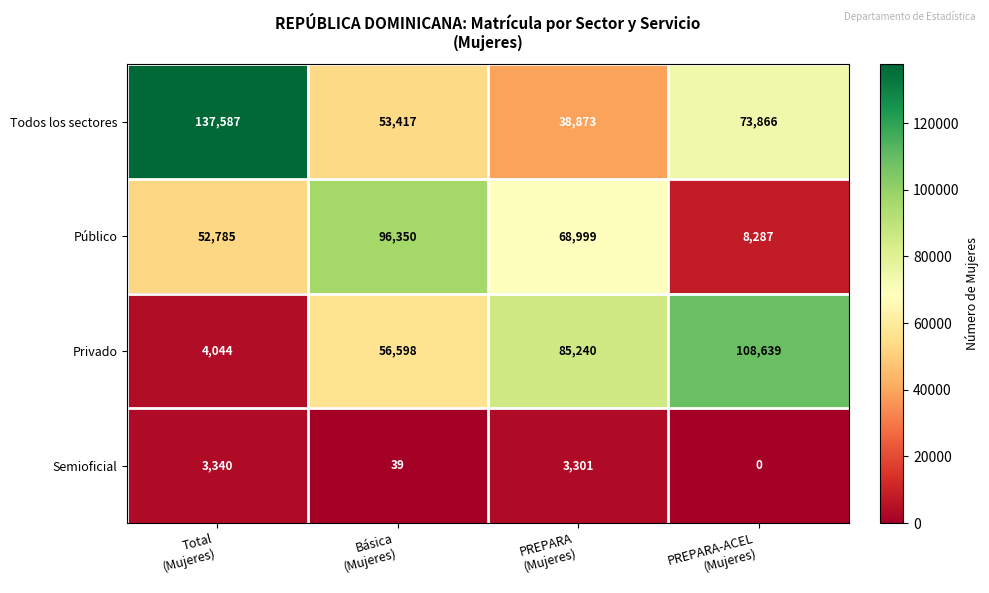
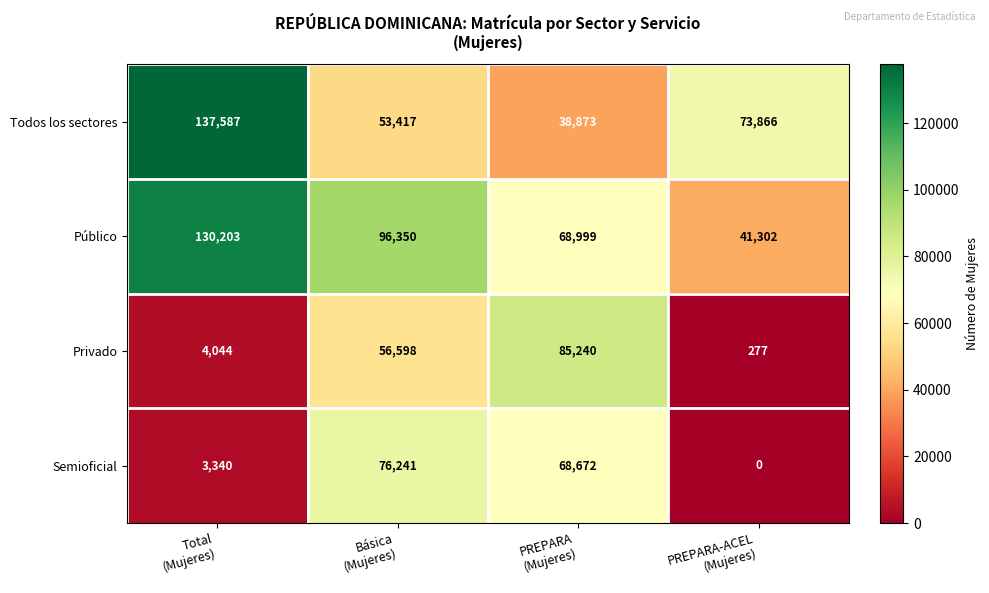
  {
    "Todos los sectores": {
      "Total (Mujeres)": "137,587",
      "Básica (Mujeres)": "53,417",
      "PREPARA (Mujeres)": "38,873",
      "PREPARA-ACEL (Mujeres)": "73,866"
    },
    "Público": {
-     "Total (Mujeres)": "52,785",
+     "Total (Mujeres)": "130,203",
      "Básica (Mujeres)": "96,350",
      "PREPARA (Mujeres)": "68,999",
-     "PREPARA-ACEL (Mujeres)": "8,287"
+     "PREPARA-ACEL (Mujeres)": "41,302"
    },
    "Privado": {
      "Total (Mujeres)": "4,044",
      "Básica (Mujeres)": "56,598",
      "PREPARA (Mujeres)": "85,240",
-     "PREPARA-ACEL (Mujeres)": "108,639"
+     "PREPARA-ACEL (Mujeres)": "277"
    },
    "Semioficial": {
      "Total (Mujeres)": "3,340",
-     "Básica (Mujeres)": "39",
-     "PREPARA (Mujeres)": "3,301",
+     "Básica (Mujeres)": "76,241",
+     "PREPARA (Mujeres)": "68,672",
      "PREPARA-ACEL (Mujeres)": "0"
    }
  }
